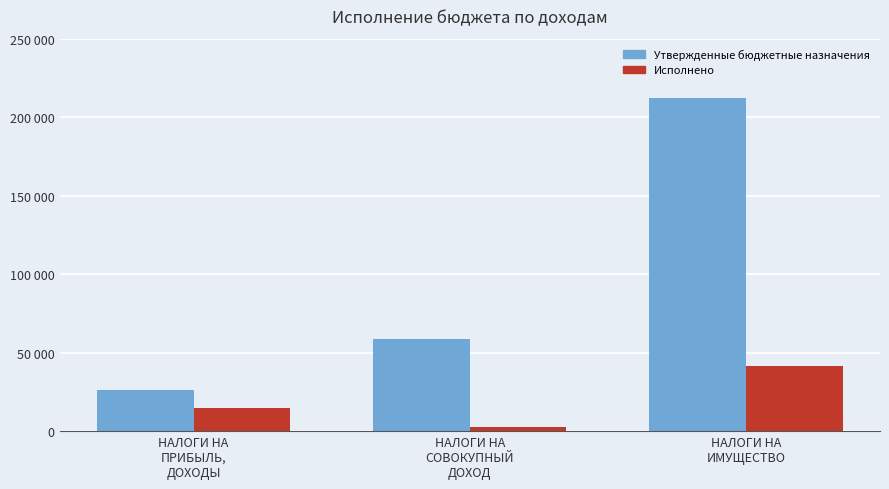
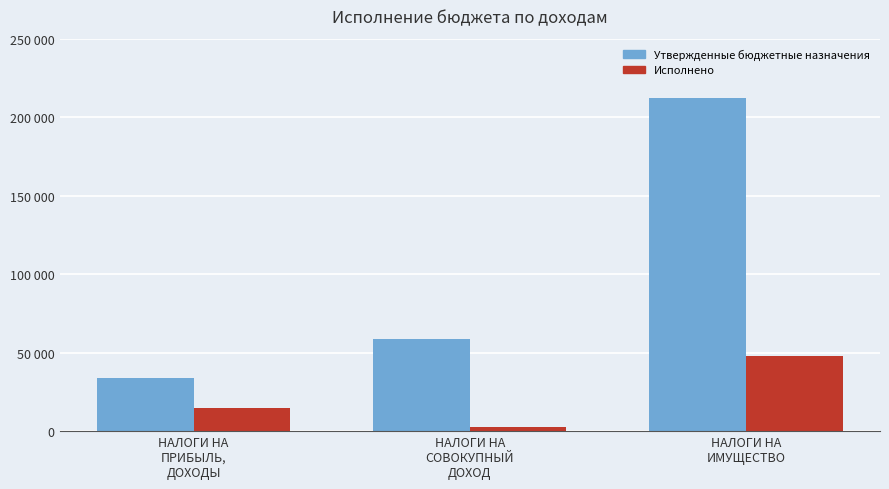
  {
    "Утвержденные бюджетные назначения": {
-     "НАЛОГИ НА ПРИБЫЛЬ, ДОХОДЫ": 26000,
+     "НАЛОГИ НА ПРИБЫЛЬ, ДОХОДЫ": 34000,
      "НАЛОГИ НА СОВОКУПНЫЙ ДОХОД": 58000,
      "НАЛОГИ НА ИМУЩЕСТВО": 212000
    },
    "Исполнено": {
      "НАЛОГИ НА ПРИБЫЛЬ, ДОХОДЫ": 15000,
      "НАЛОГИ НА СОВОКУПНЫЙ ДОХОД": 3000,
-     "НАЛОГИ НА ИМУЩЕСТВО": 42000
+     "НАЛОГИ НА ИМУЩЕСТВО": 48000
    }
  }
